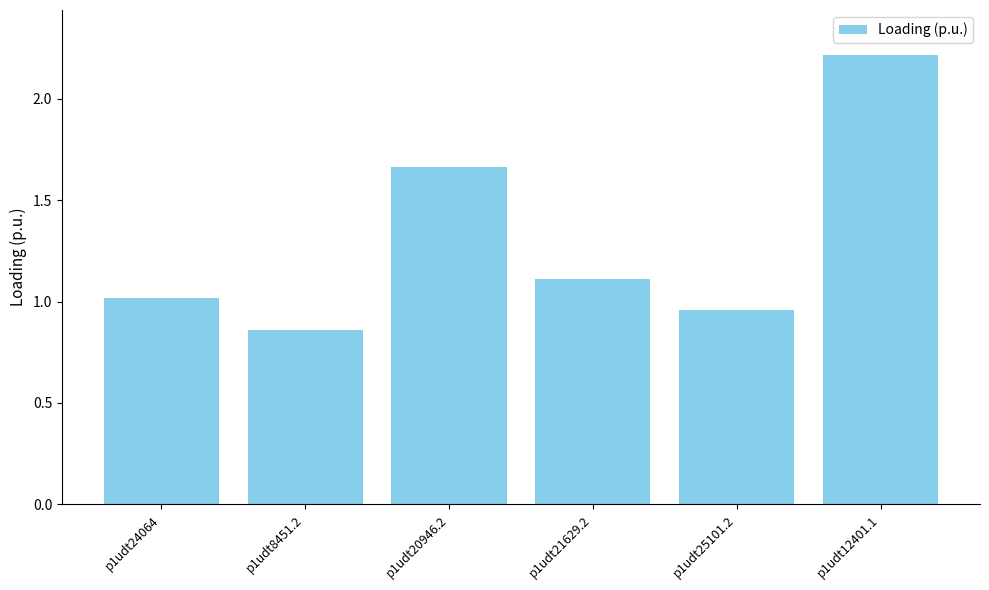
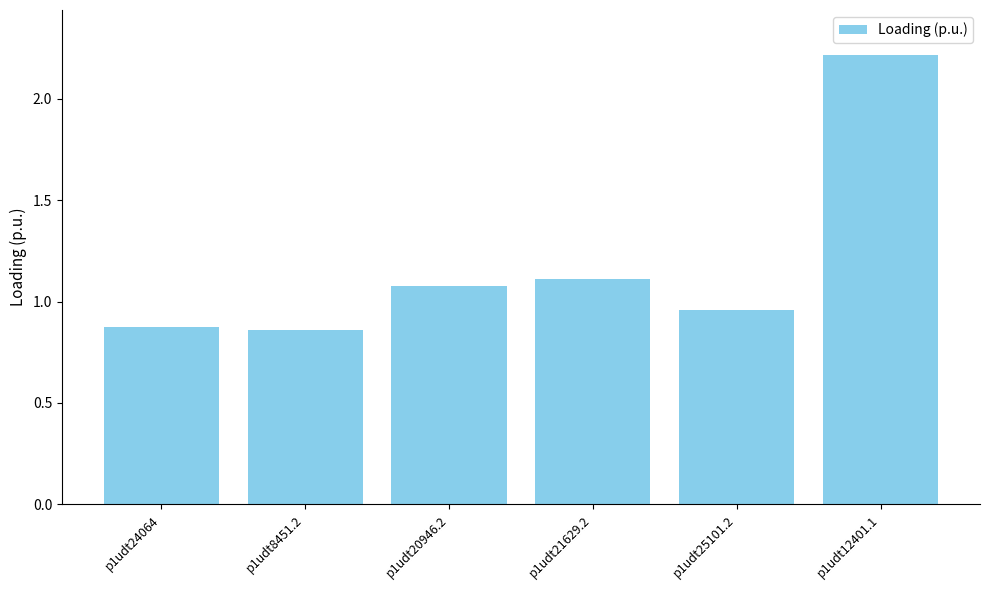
  {
-   "p1udt24064": 1.02,
+   "p1udt24064": 0.87,
    "p1udt8451.2": 0.86,
-   "p1udt20946.2": 1.66,
+   "p1udt20946.2": 1.07,
    "p1udt21629.2": 1.11,
    "p1udt25101.2": 0.96,
    "p1udt12401.1": 2.22
  }
